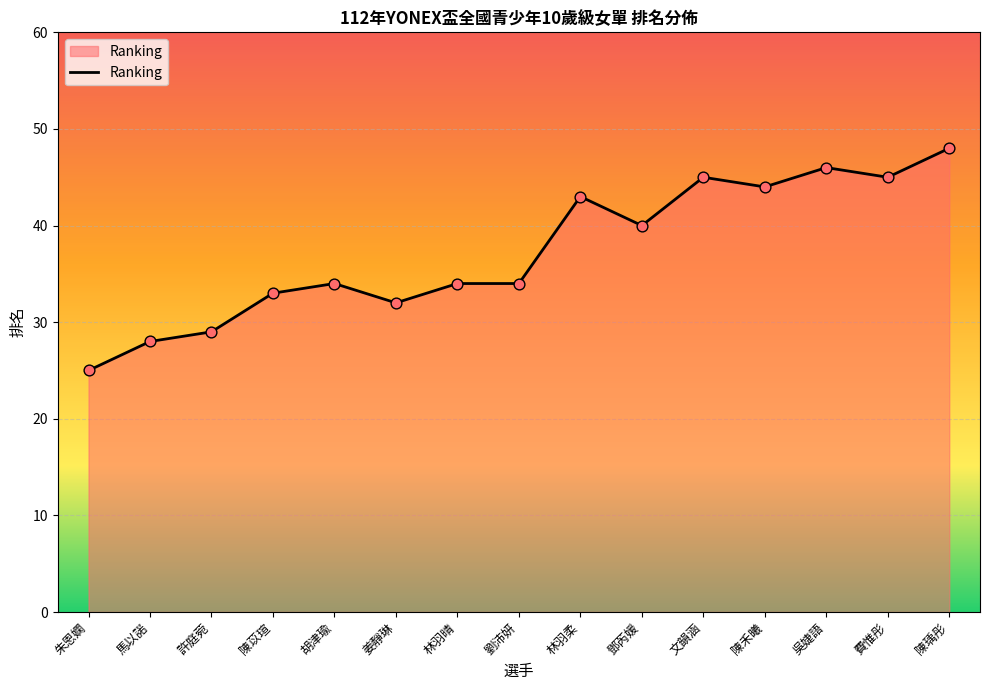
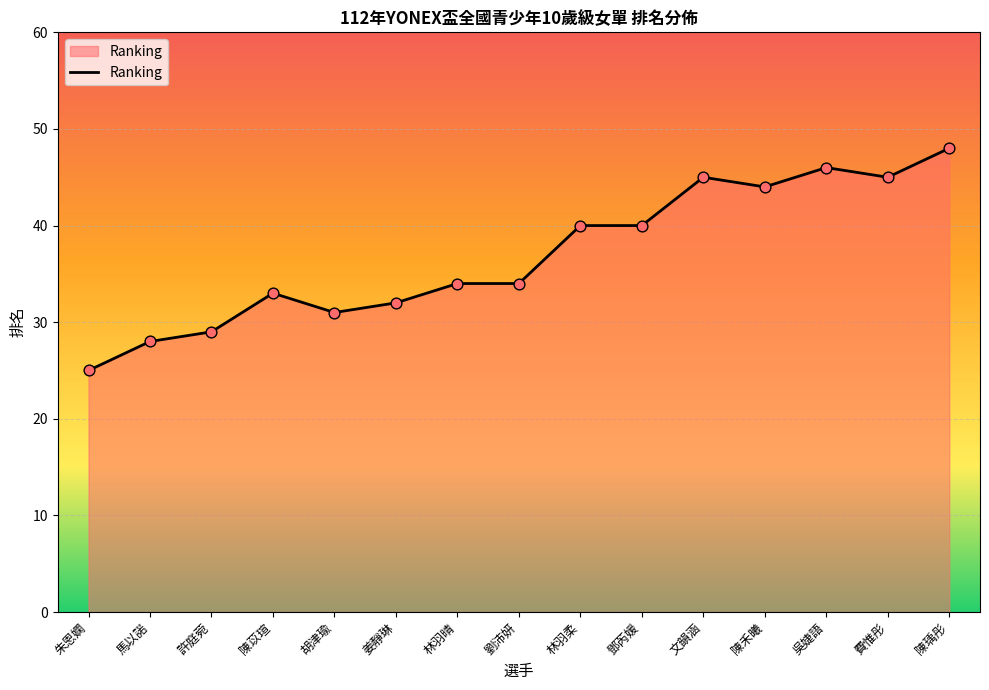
  {
    "朱恩嫻": 25,
    "馬以諾": 28,
    "許庭菀": 29,
    "陳苡瑄": 33,
-   "胡津瑜": 34,
+   "胡津瑜": 31,
    "姜靜琳": 32,
    "林羽晴": 34,
    "劉沛妍": 34,
-   "林羽柔": 43,
+   "林羽柔": 40,
    "鄧芮媛": 40,
    "文韻涵": 45,
    "陳禾曦": 44,
    "吳婕語": 46,
    "費惟彤": 45,
    "陳瑀彤": 48
  }
